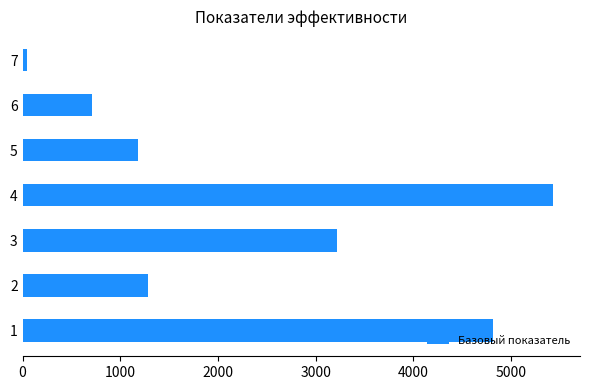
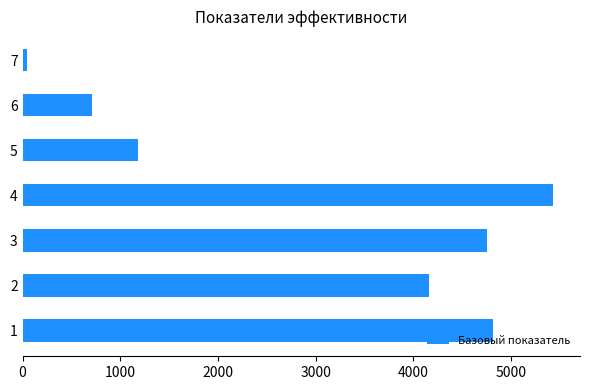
  {
    "7": 0,
    "6": 700,
    "5": 1200,
    "4": 5400,
-   "3": 3200,
-   "2": 1300,
+   "3": 4800,
+   "2": 4200,
    "1": 4800
  }
